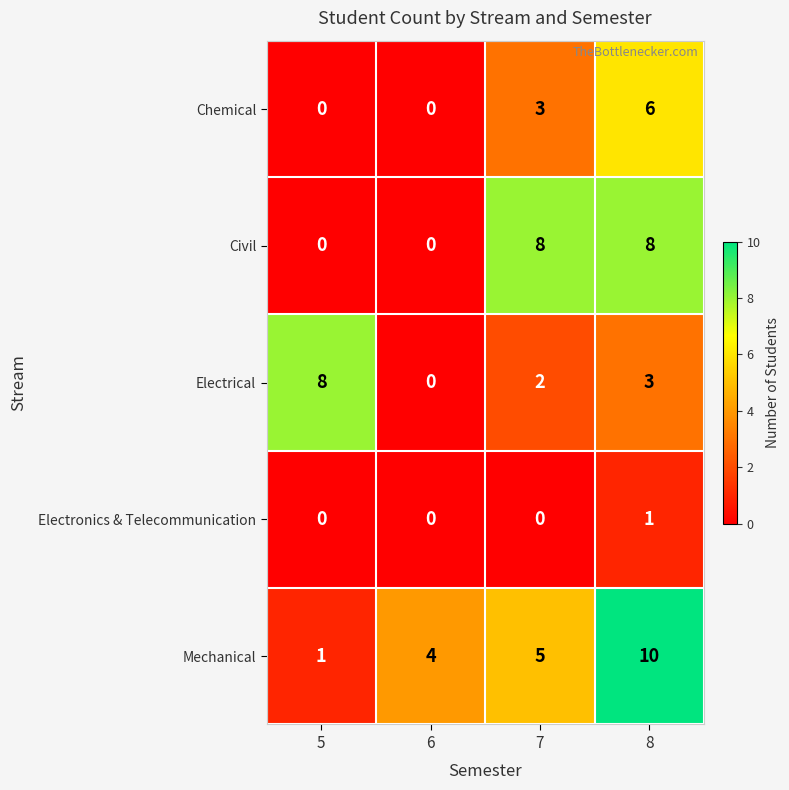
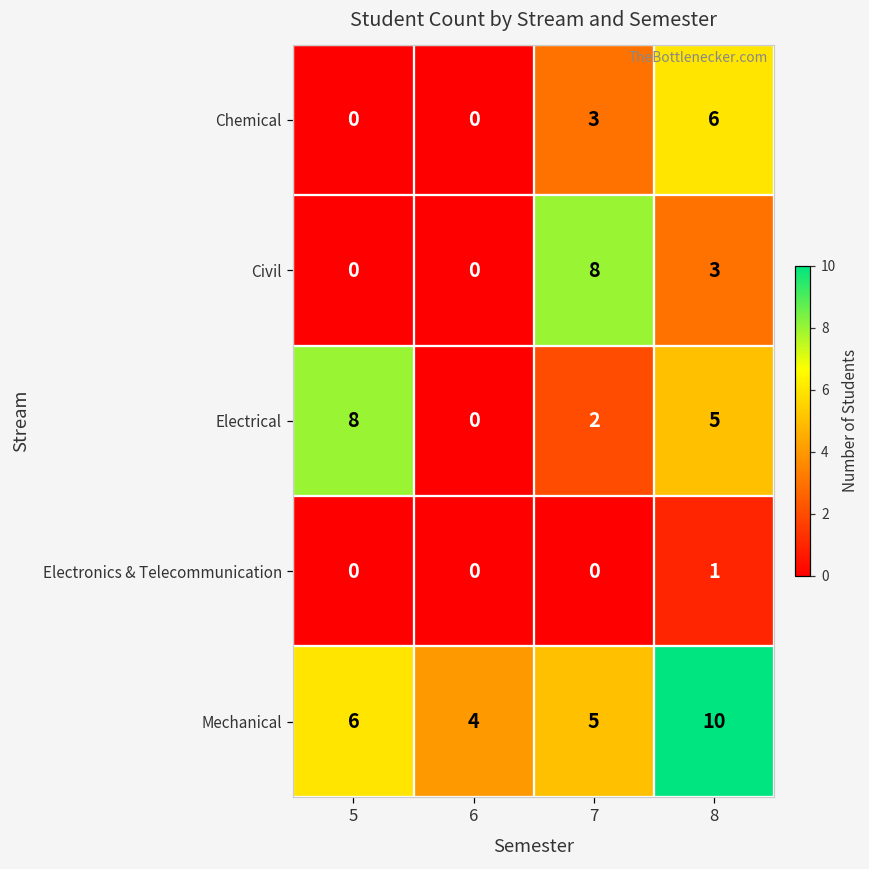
  {
    "Chemical": {
      "5": 0,
      "6": 0,
      "7": 3
    },
    "Civil": {
      "5": 0,
      "6": 0,
      "7": 8,
-     "8": 8
+     "8": 3
    },
    "Electrical": {
      "5": 8,
      "6": 0,
      "7": 2,
-     "8": 3
+     "8": 5
    },
    "Electronics & Telecommunication": {
      "5": 0,
      "6": 0,
      "7": 0,
      "8": 1
    },
    "Mechanical": {
-     "5": 1,
+     "5": 6,
      "6": 4,
      "7": 5,
      "8": 10
    }
  }
